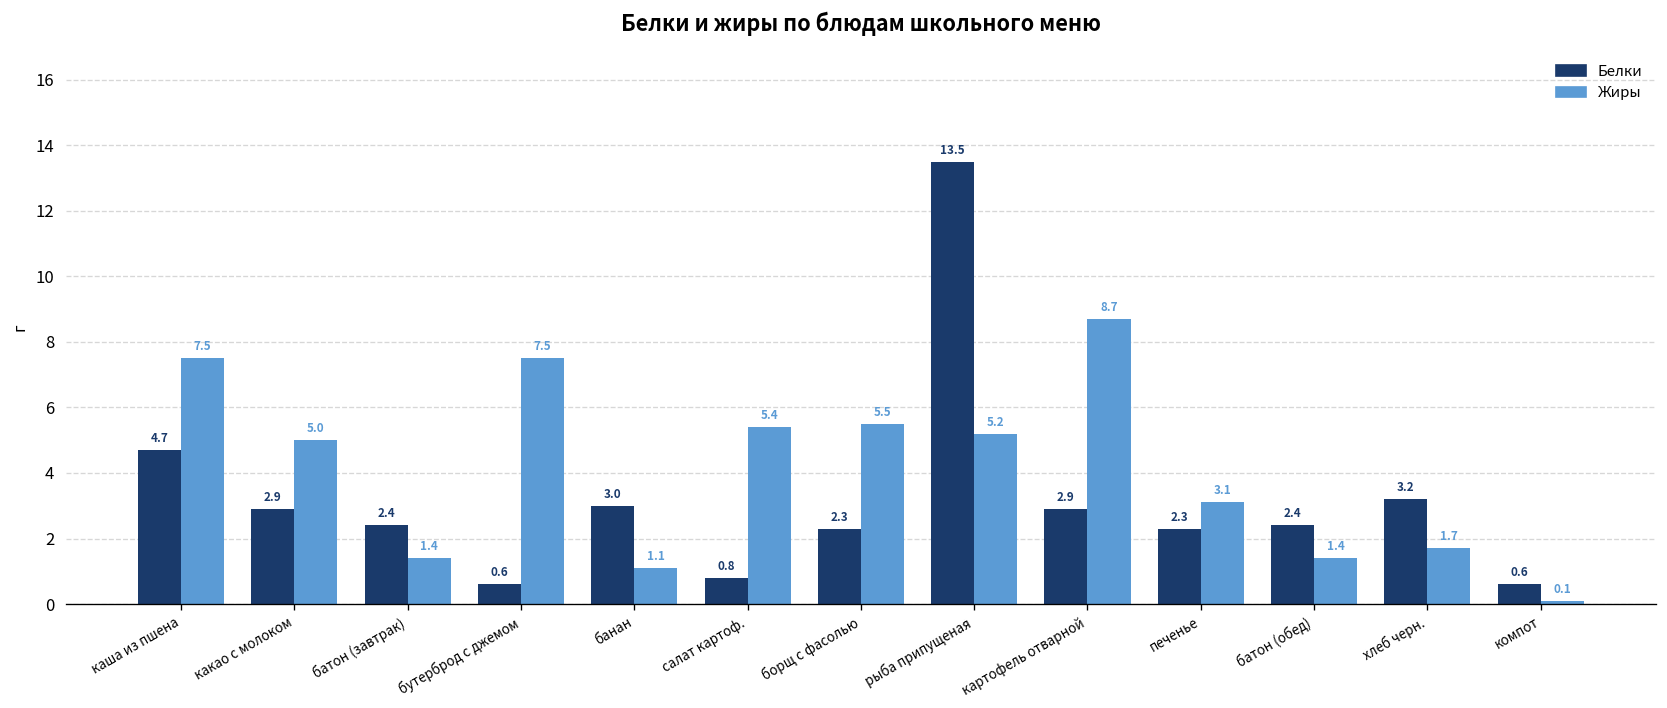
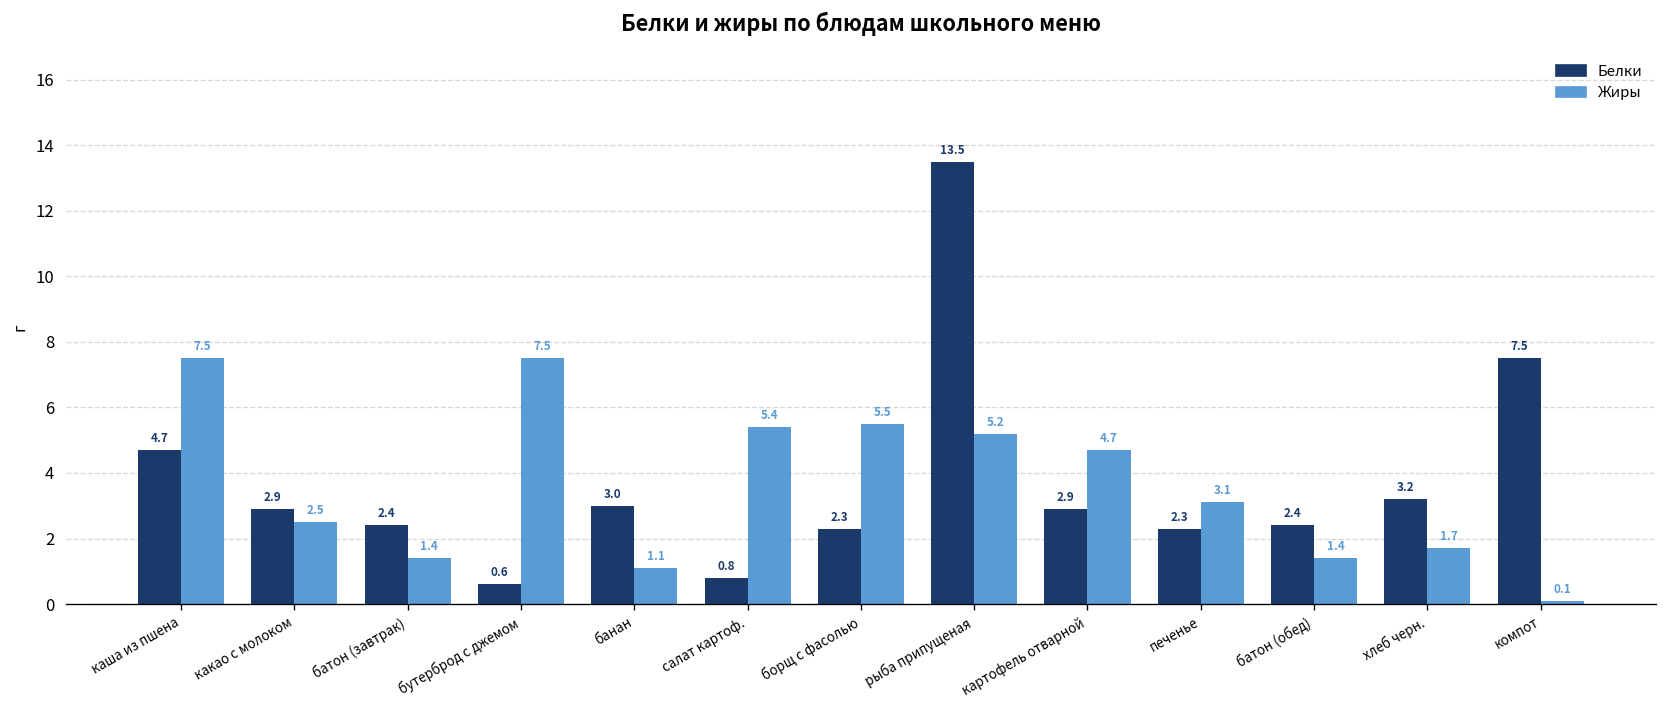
  {
    "Белки": {
      "каша из пшена": 4.7,
      "какао с молоком": 2.9,
      "батон (завтрак)": 2.4,
      "бутерброд с джемом": 0.6,
      "банан": 3.0,
      "салат картоф.": 0.8,
      "борщ с фасолью": 2.3,
      "рыба припущеная": 13.5,
      "картофель отварной": 2.9,
      "печенье": 2.3,
      "батон (обед)": 2.4,
      "хлеб черн.": 3.2,
-     "компот": 0.6
+     "компот": 7.5
    },
    "Жиры": {
      "каша из пшена": 7.5,
-     "какао с молоком": 5.0,
+     "какао с молоком": 2.5,
      "батон (завтрак)": 1.4,
      "бутерброд с джемом": 7.5,
      "банан": 1.1,
      "салат картоф.": 5.4,
      "борщ с фасолью": 5.5,
      "рыба припущеная": 5.2,
-     "картофель отварной": 8.7,
+     "картофель отварной": 4.7,
      "печенье": 3.1,
      "батон (обед)": 1.4,
      "хлеб черн.": 1.7,
      "компот": 0.1
    }
  }
